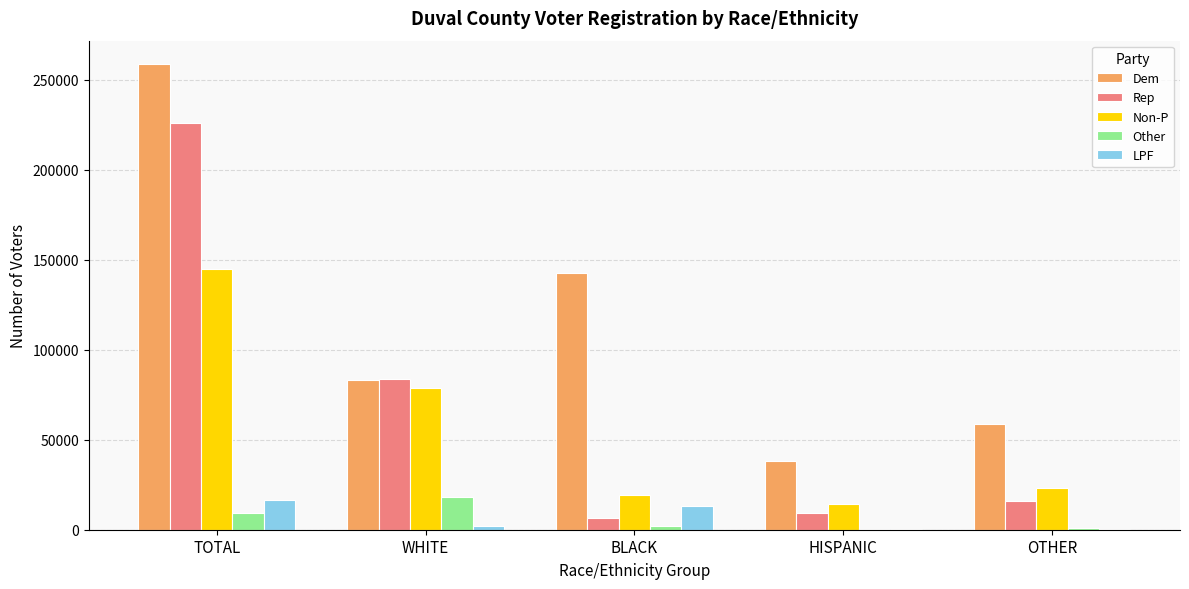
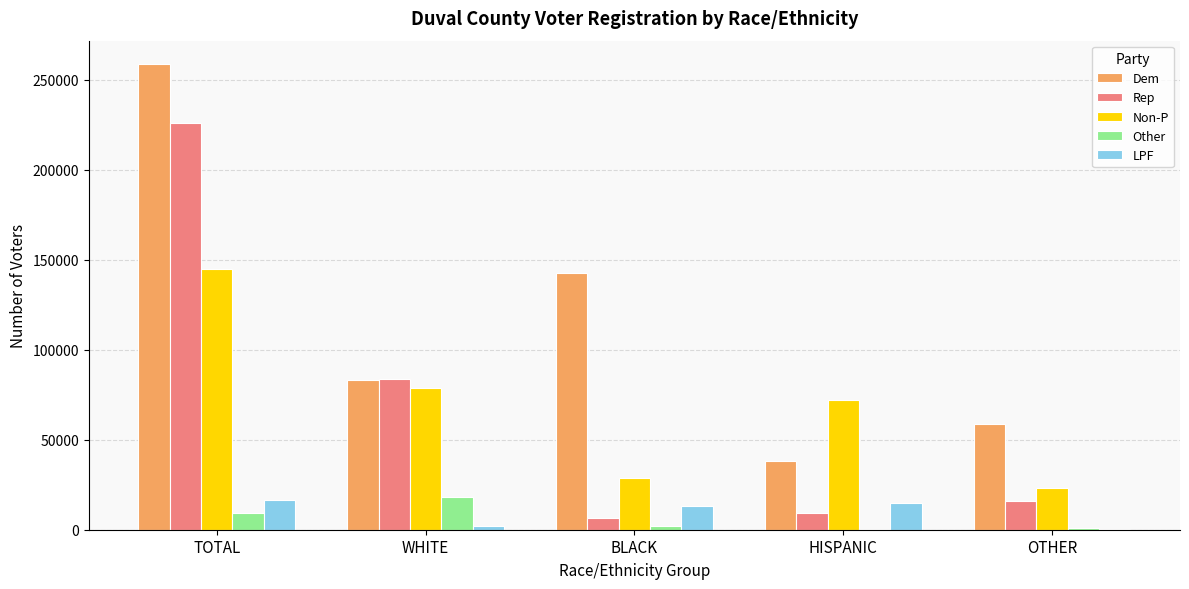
  {
    "Non-P": {
      "TOTAL": 145000,
      "WHITE": 79000,
-     "BLACK": 19000,
-     "HISPANIC": 14000,
+     "BLACK": 29000,
+     "HISPANIC": 72000,
      "OTHER": 23000
    },
    "Other": {
      "TOTAL": 9000,
      "WHITE": 18000,
      "BLACK": 2000
    },
    "LPF": {
      "TOTAL": 16000,
      "WHITE": 2000,
      "BLACK": 13000,
-     "HISPANIC": 0
+     "HISPANIC": 15000
    }
  }
